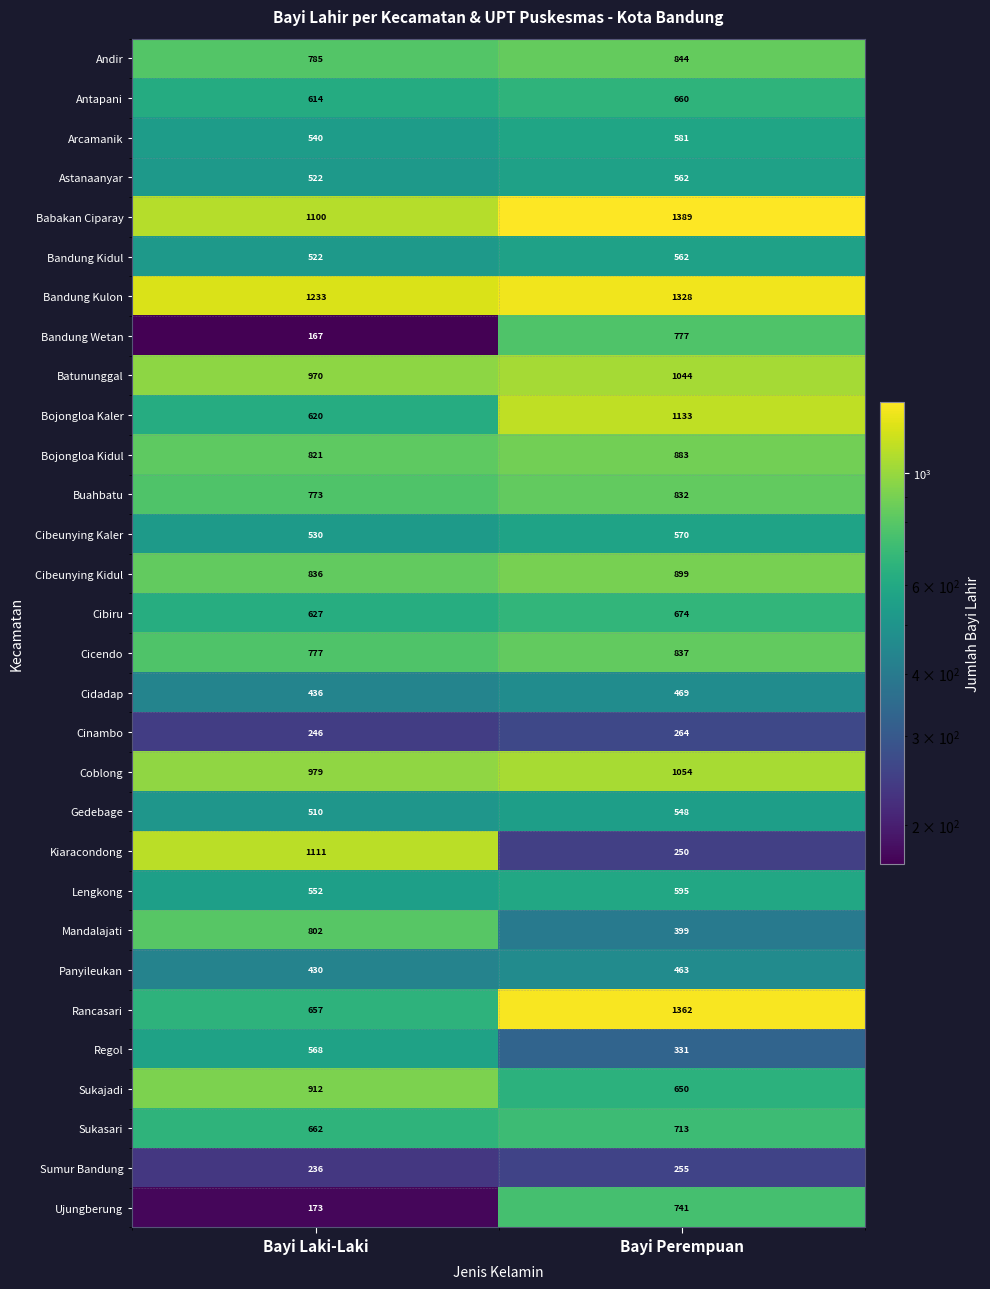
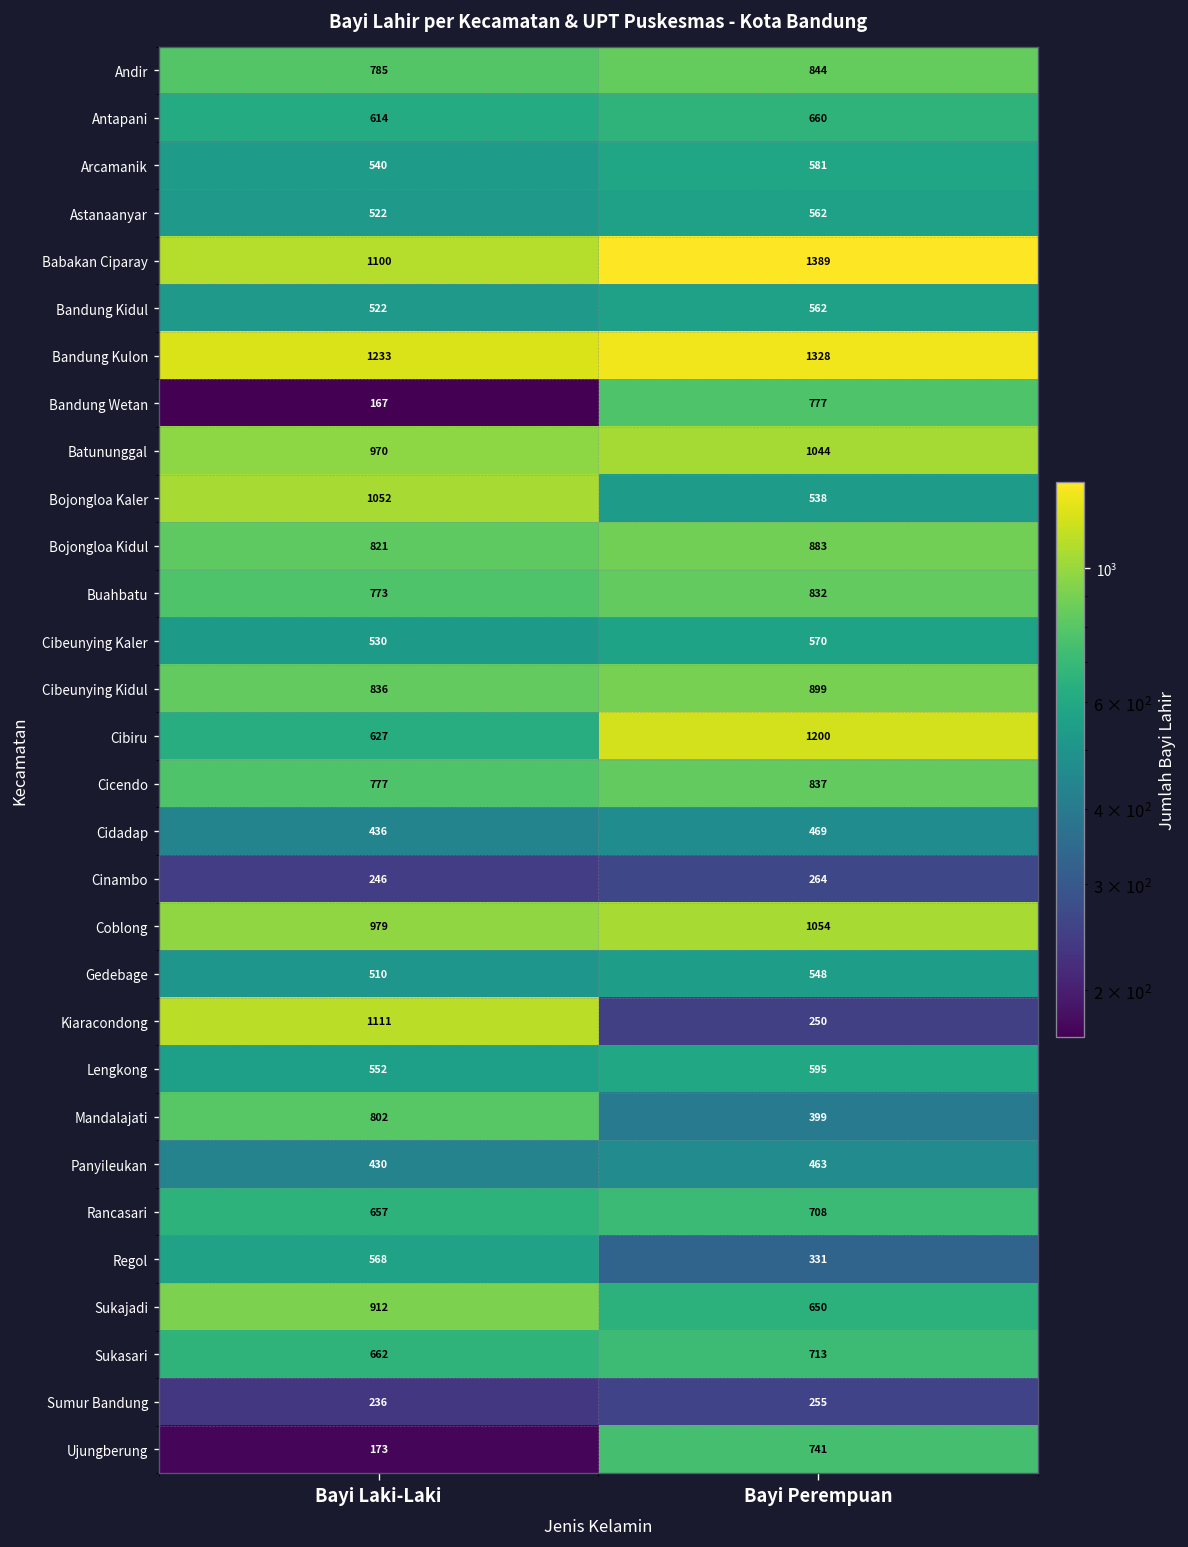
  {
    "Andir": {
      "Bayi Laki-Laki": 785,
      "Bayi Perempuan": 844
    },
    "Antapani": {
      "Bayi Laki-Laki": 614,
      "Bayi Perempuan": 660
    },
    "Arcamanik": {
      "Bayi Laki-Laki": 540,
      "Bayi Perempuan": 581
    },
    "Astanaanyar": {
      "Bayi Laki-Laki": 522,
      "Bayi Perempuan": 562
    },
    "Babakan Ciparay": {
      "Bayi Laki-Laki": 1100,
      "Bayi Perempuan": 1389
    },
    "Bandung Kidul": {
      "Bayi Laki-Laki": 522,
      "Bayi Perempuan": 562
    },
    "Bandung Kulon": {
      "Bayi Laki-Laki": 1233,
      "Bayi Perempuan": 1328
    },
    "Bandung Wetan": {
      "Bayi Laki-Laki": 167,
      "Bayi Perempuan": 777
    },
    "Batununggal": {
      "Bayi Laki-Laki": 970,
      "Bayi Perempuan": 1044
    },
    "Bojongloa Kaler": {
-     "Bayi Laki-Laki": 620,
-     "Bayi Perempuan": 1133
+     "Bayi Laki-Laki": 1052,
+     "Bayi Perempuan": 538
    },
    "Bojongloa Kidul": {
      "Bayi Laki-Laki": 821,
      "Bayi Perempuan": 883
    },
    "Buahbatu": {
      "Bayi Laki-Laki": 773,
      "Bayi Perempuan": 832
    },
    "Cibeunying Kaler": {
      "Bayi Laki-Laki": 530,
      "Bayi Perempuan": 570
    },
    "Cibeunying Kidul": {
      "Bayi Laki-Laki": 836,
      "Bayi Perempuan": 899
    },
    "Cibiru": {
      "Bayi Laki-Laki": 627,
-     "Bayi Perempuan": 674
+     "Bayi Perempuan": 1200
    },
    "Cicendo": {
      "Bayi Laki-Laki": 777,
      "Bayi Perempuan": 837
    },
    "Cidadap": {
      "Bayi Laki-Laki": 436,
      "Bayi Perempuan": 469
    },
    "Cinambo": {
      "Bayi Laki-Laki": 246,
      "Bayi Perempuan": 264
    },
    "Coblong": {
      "Bayi Laki-Laki": 979,
      "Bayi Perempuan": 1054
    },
    "Gedebage": {
      "Bayi Laki-Laki": 510,
      "Bayi Perempuan": 548
    },
    "Kiaracondong": {
      "Bayi Laki-Laki": 1111,
      "Bayi Perempuan": 250
    },
    "Lengkong": {
      "Bayi Laki-Laki": 552,
      "Bayi Perempuan": 595
    },
    "Mandalajati": {
      "Bayi Laki-Laki": 802,
      "Bayi Perempuan": 399
    },
    "Panyileukan": {
      "Bayi Laki-Laki": 430,
      "Bayi Perempuan": 463
    },
    "Rancasari": {
      "Bayi Laki-Laki": 657,
-     "Bayi Perempuan": 1362
+     "Bayi Perempuan": 708
    },
    "Regol": {
      "Bayi Laki-Laki": 568,
      "Bayi Perempuan": 331
    },
    "Sukajadi": {
      "Bayi Laki-Laki": 912,
      "Bayi Perempuan": 650
    },
    "Sukasari": {
      "Bayi Laki-Laki": 662,
      "Bayi Perempuan": 713
    },
    "Sumur Bandung": {
      "Bayi Laki-Laki": 236,
      "Bayi Perempuan": 255
    },
    "Ujungberung": {
      "Bayi Laki-Laki": 173,
      "Bayi Perempuan": 741
    }
  }
